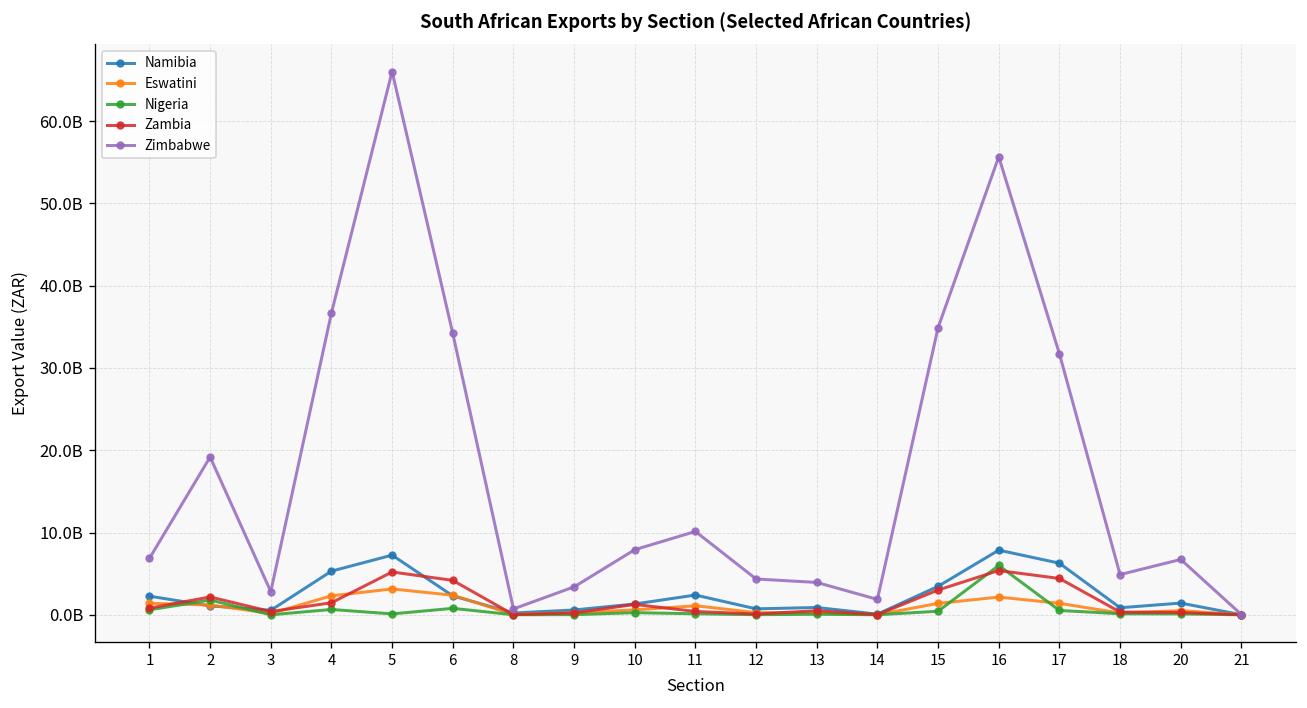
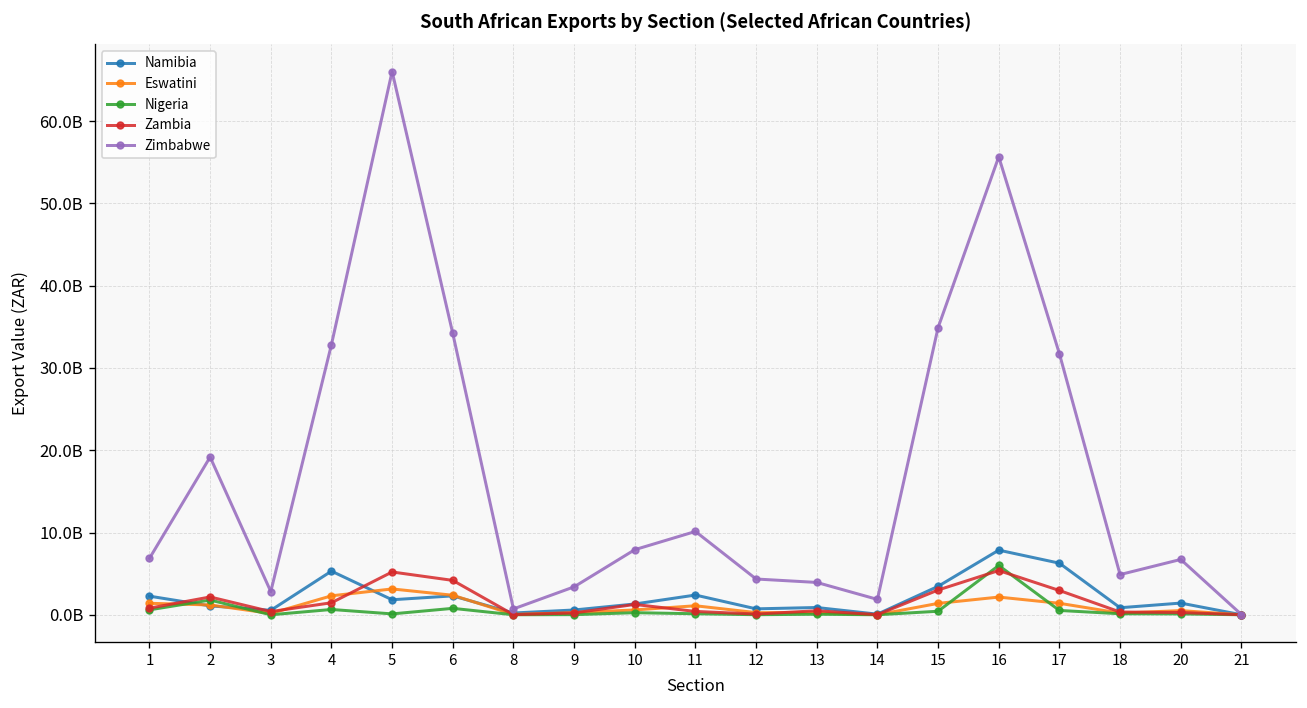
  {
    "Namibia": {
      "1": 2000000000,
      "4": 5000000000,
-     "5": 7000000000,
+     "5": 2000000000,
      "11": 2000000000,
      "12": 1000000000,
      "13": 1000000000,
      "15": 3000000000,
      "16": 8000000000,
      "17": 6000000000,
      "18": 1000000000,
      "20": 1000000000
    },
    "Eswatini": {
      "1": 1000000000,
      "4": 2000000000,
      "5": 3000000000,
      "11": 1000000000,
      "15": 1000000000,
      "16": 2000000000,
      "17": 1000000000
    },
    "Nigeria": {
      "2": 2000000000,
      "4": 1000000000,
      "5": 0,
      "6": 1000000000,
      "15": 0,
      "16": 6000000000,
      "17": 1000000000
    },
    "Zambia": {
      "2": 2000000000,
      "4": 1000000000,
      "5": 5000000000,
      "6": 4000000000,
      "15": 3000000000,
      "16": 5000000000,
-     "17": 4000000000
+     "17": 3000000000
    },
    "Zimbabwe": {
      "1": 7000000000,
      "2": 19000000000,
      "3": 3000000000,
-     "4": 37000000000,
+     "4": 33000000000,
      "5": 66000000000,
      "6": 34000000000,
      "8": 1000000000,
      "9": 3000000000,
      "10": 8000000000,
      "11": 10000000000,
      "12": 4000000000,
      "13": 4000000000,
      "14": 2000000000,
      "15": 35000000000,
      "16": 56000000000,
      "17": 32000000000,
      "18": 5000000000,
      "20": 7000000000
    }
  }
